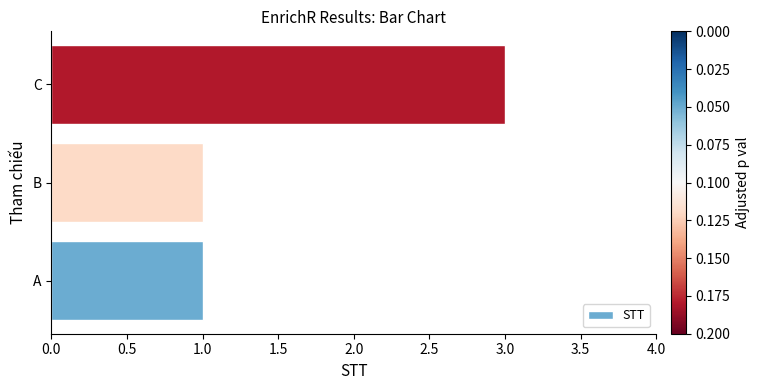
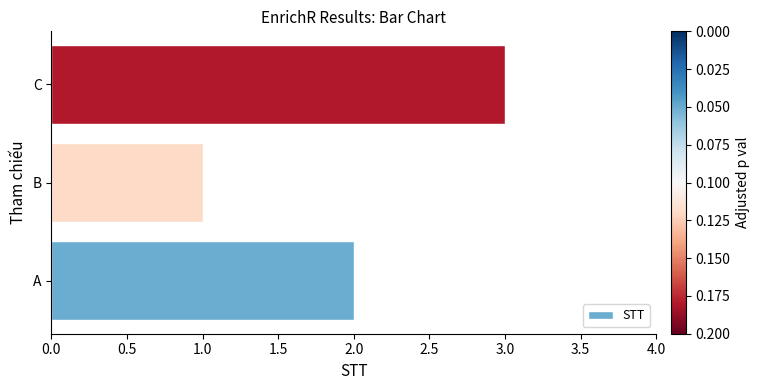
  {
    "C": 3,
    "B": 1,
-   "A": 1
+   "A": 2
  }
